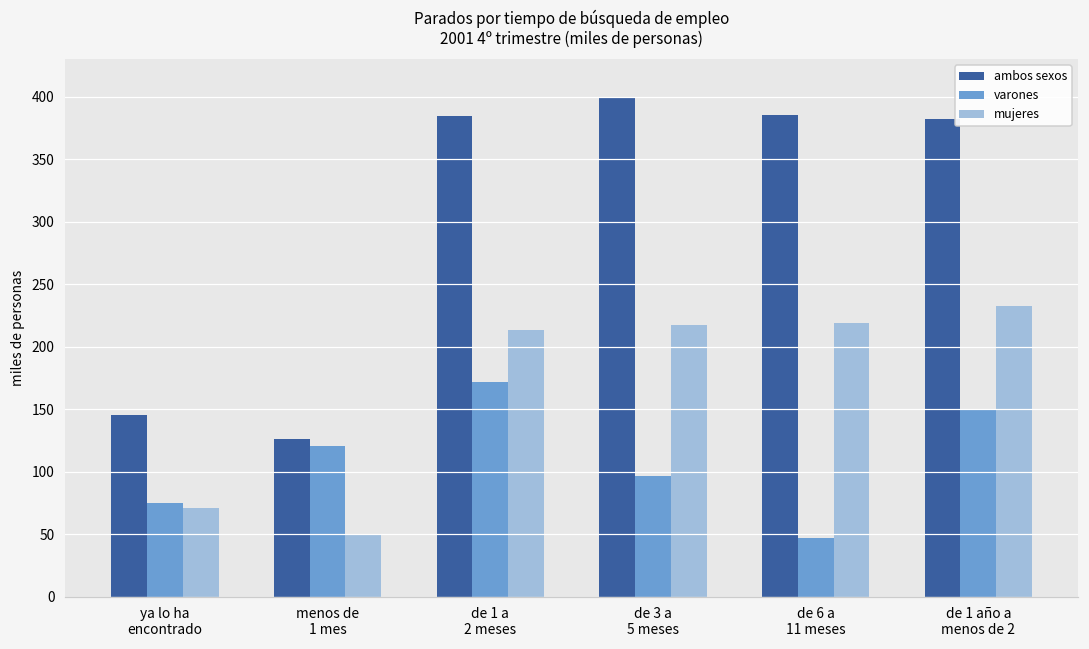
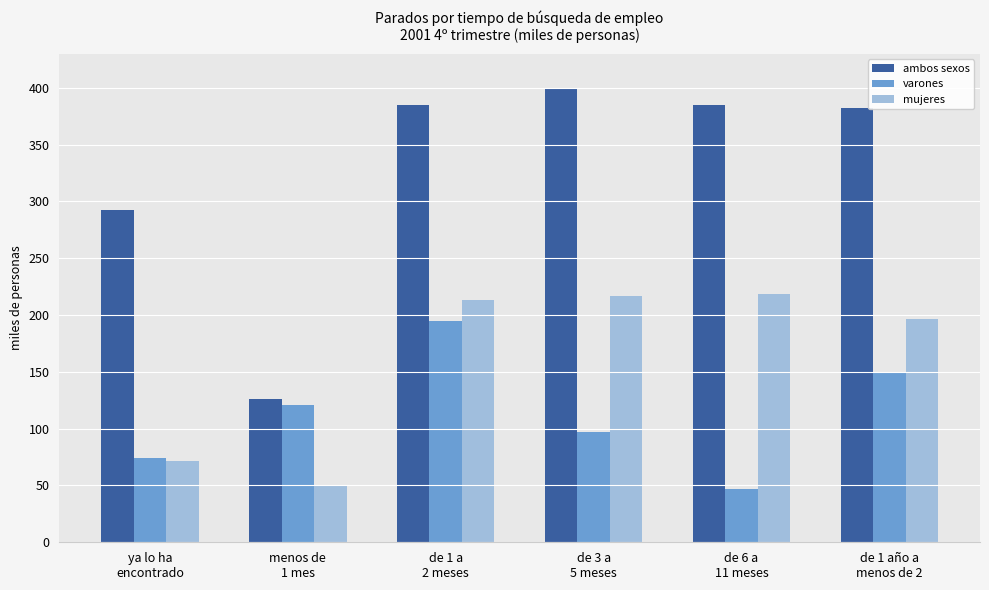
  {
    "ambos sexos": {
-     "ya lo ha encontrado": 146,
+     "ya lo ha encontrado": 292,
      "menos de 1 mes": 126,
      "de 1 a 2 meses": 385,
      "de 3 a 5 meses": 399,
      "de 6 a 11 meses": 385,
      "de 1 año a menos de 2": 382
    },
    "varones": {
      "ya lo ha encontrado": 75,
      "menos de 1 mes": 121,
-     "de 1 a 2 meses": 172,
+     "de 1 a 2 meses": 195,
      "de 3 a 5 meses": 97,
      "de 6 a 11 meses": 47,
      "de 1 año a menos de 2": 150
    },
    "mujeres": {
      "ya lo ha encontrado": 71,
      "menos de 1 mes": 50,
      "de 1 a 2 meses": 213,
      "de 3 a 5 meses": 217,
      "de 6 a 11 meses": 219,
-     "de 1 año a menos de 2": 232
+     "de 1 año a menos de 2": 196
    }
  }
